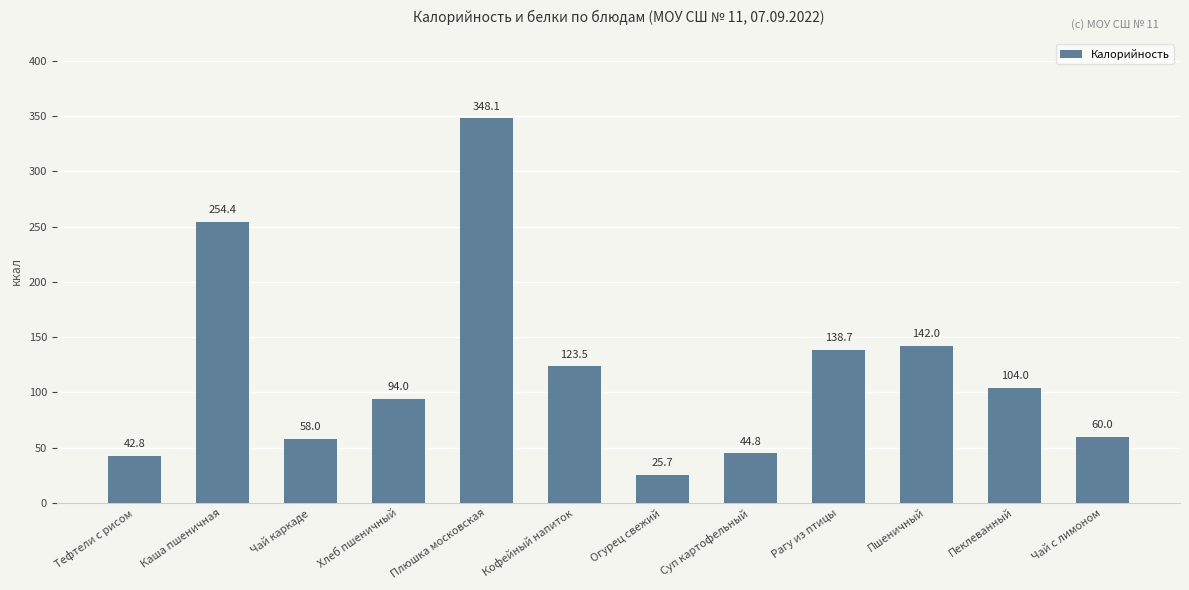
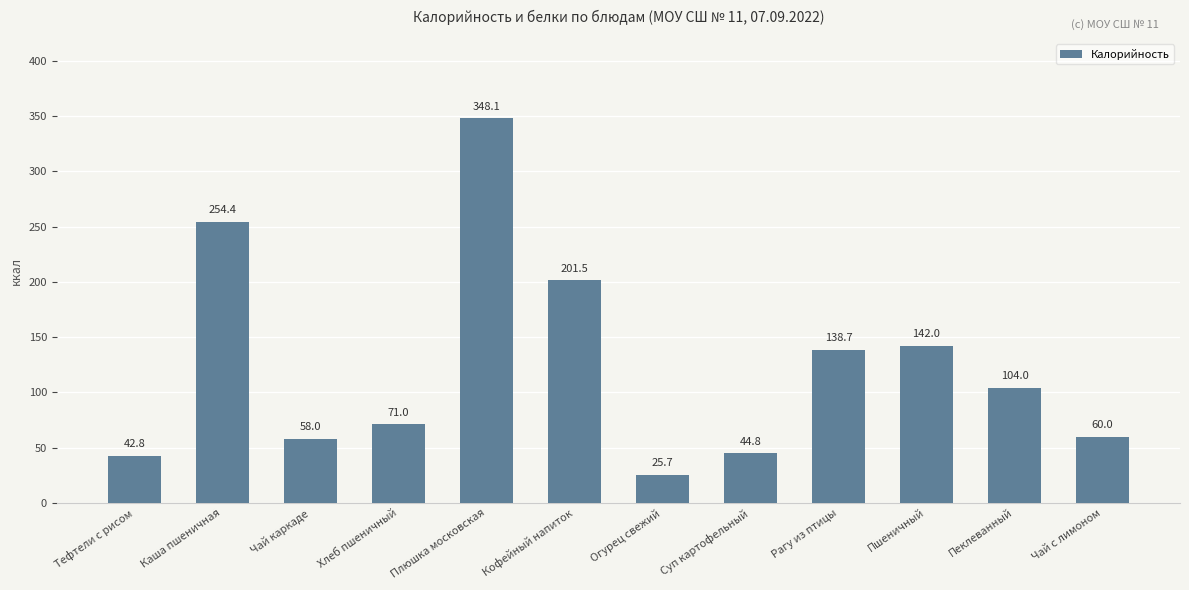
  {
    "Тефтели с рисом": 42.8,
    "Каша пшеничная": 254.4,
    "Чай каркаде": 58.0,
-   "Хлеб пшеничный": 94.0,
+   "Хлеб пшеничный": 71.0,
    "Плюшка московская": 348.1,
-   "Кофейный напиток": 123.5,
+   "Кофейный напиток": 201.5,
    "Огурец свежий": 25.7,
    "Суп картофельный": 44.8,
    "Рагу из птицы": 138.7,
    "Пшеничный": 142.0,
    "Пеклеванный": 104.0,
    "Чай с лимоном": 60.0
  }
